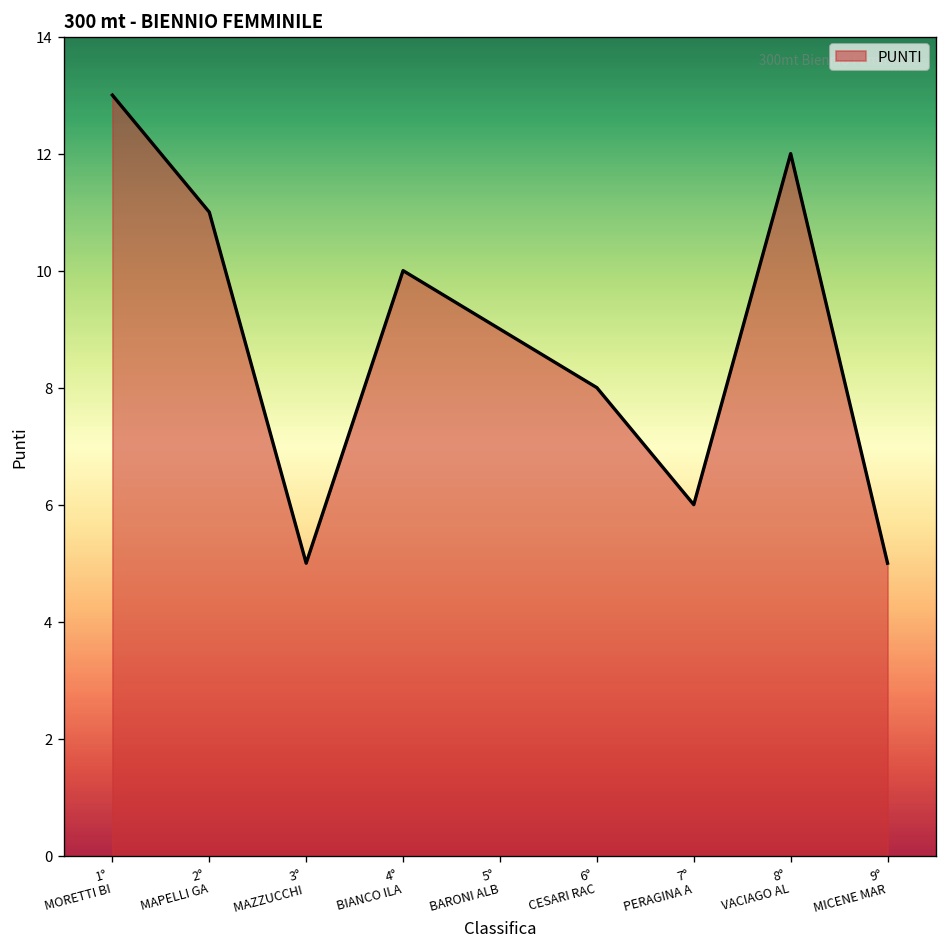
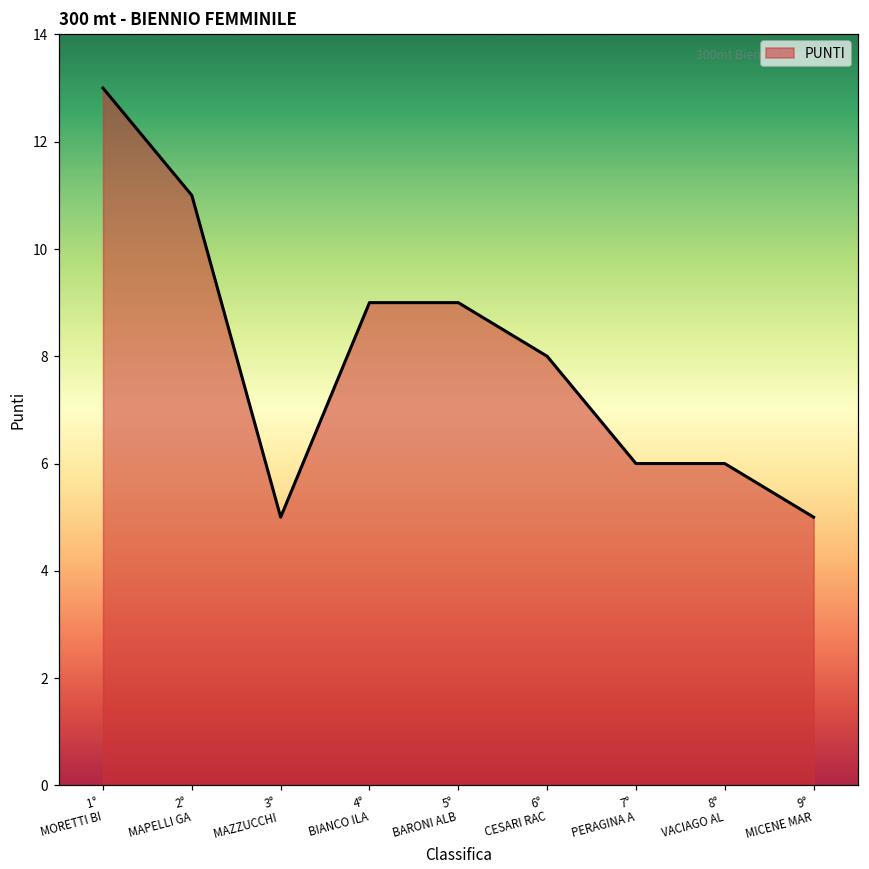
  {
    "1° MORETTI BI": 13,
    "2° MAPELLI GA": 11,
    "3° MAZZUCCHI": 5,
-   "4° BIANCO ILA": 10,
+   "4° BIANCO ILA": 9,
    "5° BARONI ALB": 9,
    "6° CESARI RAC": 8,
    "7° PERAGINA A": 6,
-   "8° VACIAGO AL": 12,
+   "8° VACIAGO AL": 6,
    "9° MICENE MAR": 5
  }
